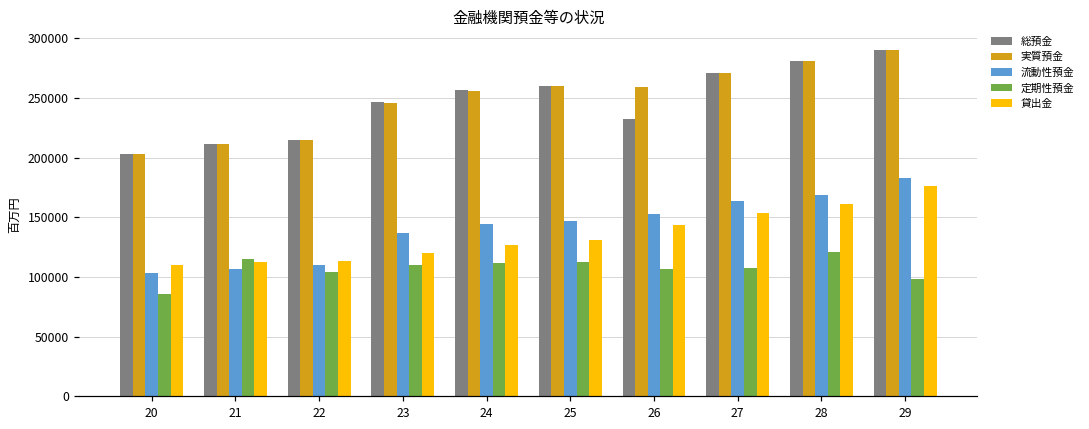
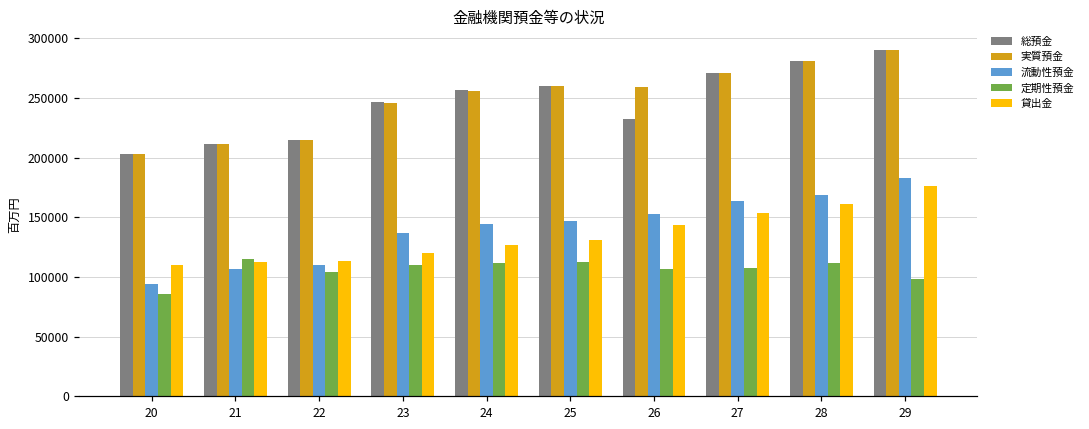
  {
    "総預金": {
      "20": 203000,
      "21": 211000,
      "22": 215000,
      "23": 246000,
      "24": 256000,
      "25": 260000,
      "26": 232000,
      "27": 271000,
      "28": 281000,
      "29": 291000
    },
    "流動性預金": {
-     "20": 104000,
+     "20": 94000,
      "21": 107000,
      "22": 110000,
      "23": 137000,
      "24": 144000,
      "25": 147000,
      "26": 153000,
      "27": 164000,
      "28": 169000,
      "29": 183000
    },
    "定期性預金": {
      "20": 86000,
      "21": 115000,
      "22": 104000,
      "23": 110000,
      "24": 112000,
      "25": 113000,
      "26": 106000,
      "27": 107000,
-     "28": 121000,
+     "28": 112000,
      "29": 99000
    }
  }
